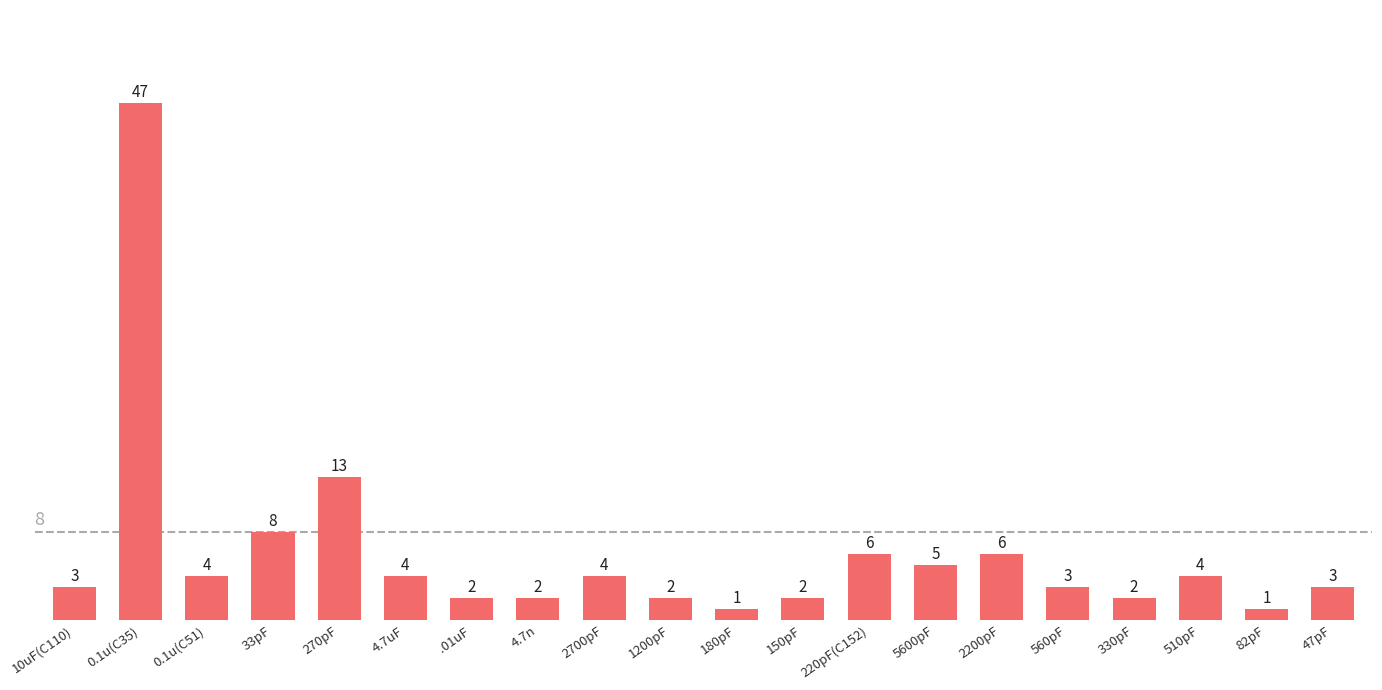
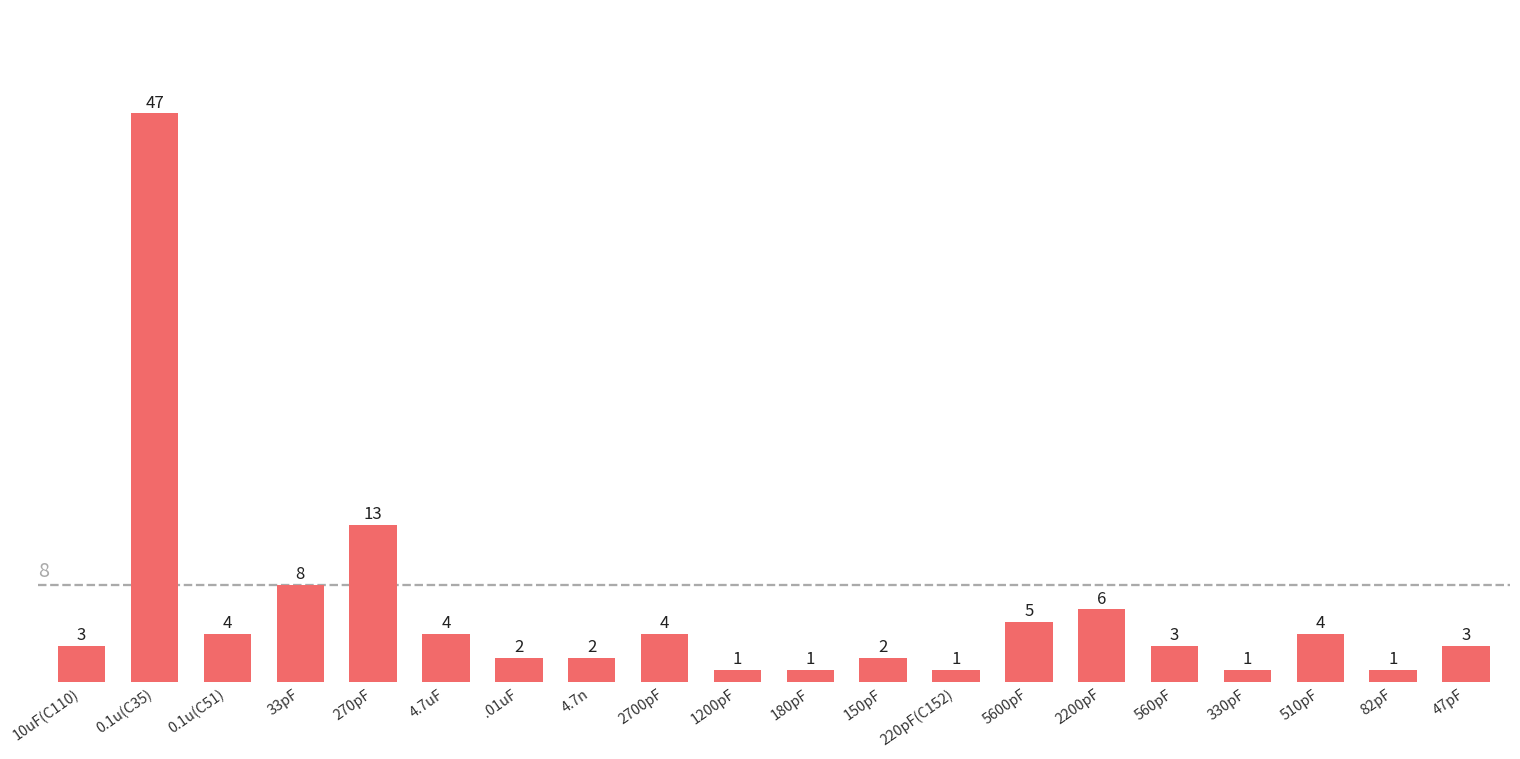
  {
    "10uF(C110)": 3,
    "0.1u(C35)": 47,
    "0.1u(C51)": 4,
    "33pF": 8,
    "270pF": 13,
    "4.7uF": 4,
    ".01uF": 2,
    "4.7n": 2,
    "2700pF": 4,
-   "1200pF": 2,
+   "1200pF": 1,
    "180pF": 1,
    "150pF": 2,
-   "220pF(C152)": 6,
+   "220pF(C152)": 1,
    "5600pF": 5,
    "2200pF": 6,
    "560pF": 3,
-   "330pF": 2,
+   "330pF": 1,
    "510pF": 4,
    "82pF": 1,
    "47pF": 3
  }
